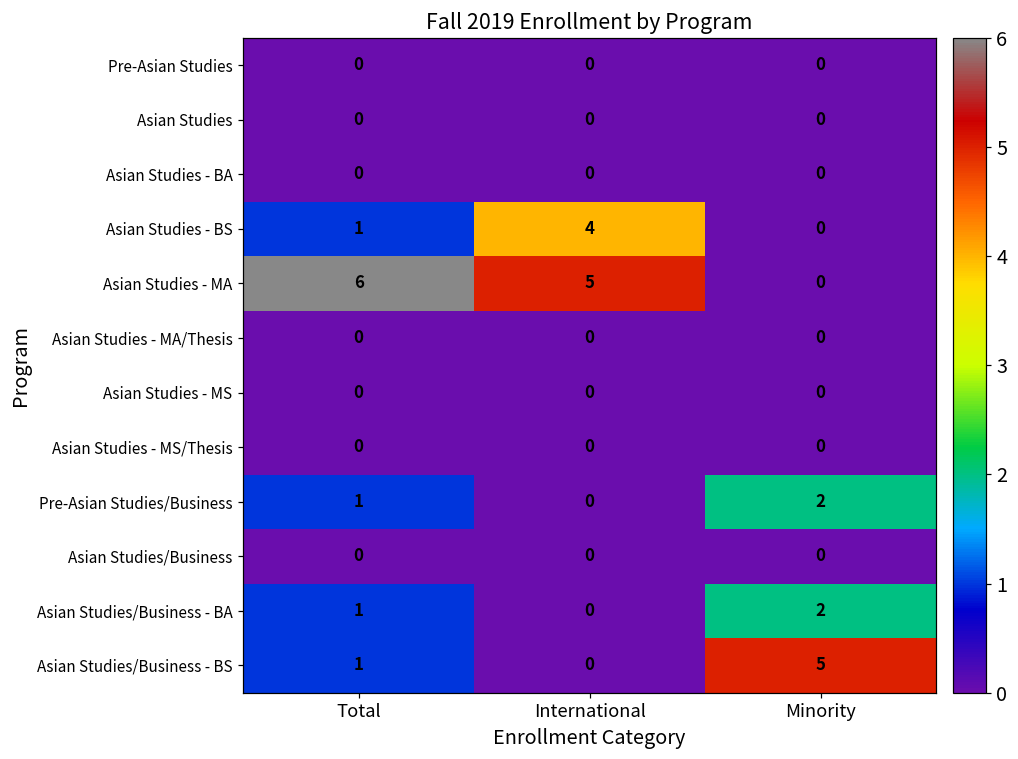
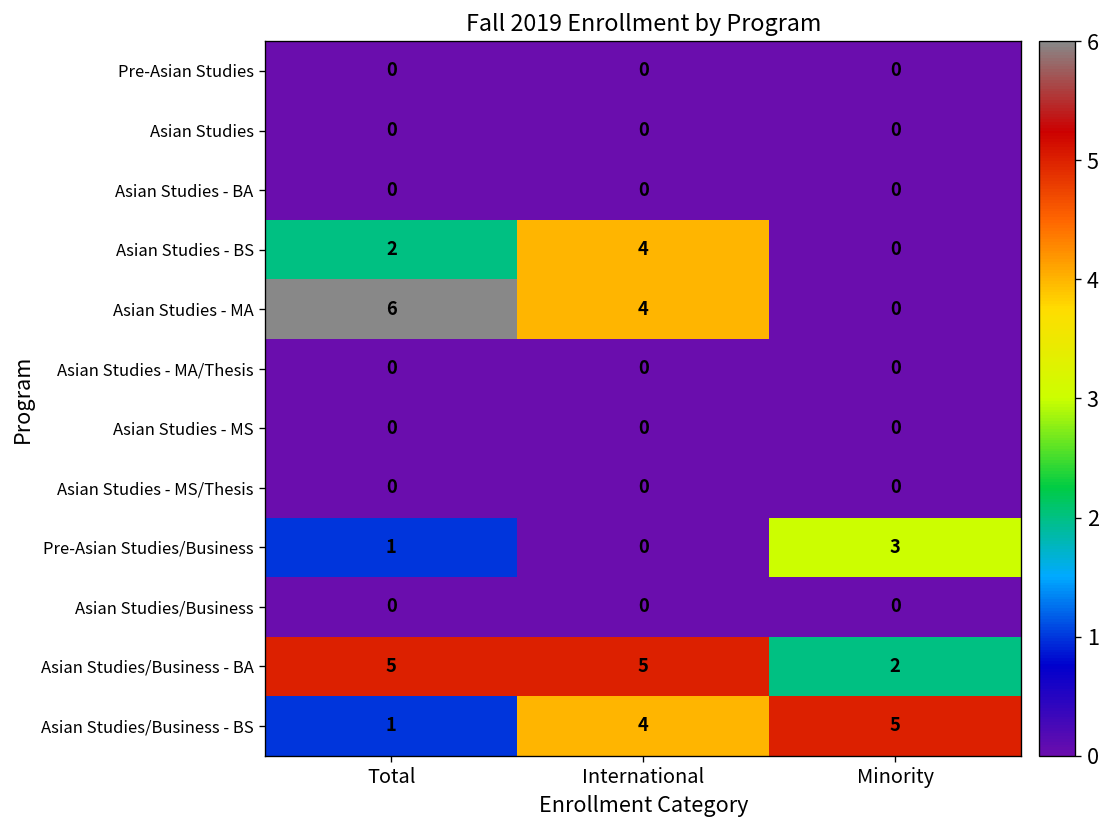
  {
    "Pre-Asian Studies": {
      "Total": 0,
      "International": 0,
      "Minority": 0
    },
    "Asian Studies": {
      "Total": 0,
      "International": 0,
      "Minority": 0
    },
    "Asian Studies - BA": {
      "Total": 0,
      "International": 0,
      "Minority": 0
    },
    "Asian Studies - BS": {
-     "Total": 1,
+     "Total": 2,
      "International": 4,
      "Minority": 0
    },
    "Asian Studies - MA": {
      "Total": 6,
-     "International": 5,
+     "International": 4,
      "Minority": 0
    },
    "Asian Studies - MA/Thesis": {
      "Total": 0,
      "International": 0,
      "Minority": 0
    },
    "Asian Studies - MS": {
      "Total": 0,
      "International": 0,
      "Minority": 0
    },
    "Asian Studies - MS/Thesis": {
      "Total": 0,
      "International": 0,
      "Minority": 0
    },
    "Pre-Asian Studies/Business": {
      "Total": 1,
      "International": 0,
-     "Minority": 2
+     "Minority": 3
    },
    "Asian Studies/Business": {
      "Total": 0,
      "International": 0,
      "Minority": 0
    },
    "Asian Studies/Business - BA": {
-     "Total": 1,
-     "International": 0,
+     "Total": 5,
+     "International": 5,
      "Minority": 2
    },
    "Asian Studies/Business - BS": {
      "Total": 1,
-     "International": 0,
+     "International": 4,
      "Minority": 5
    }
  }
